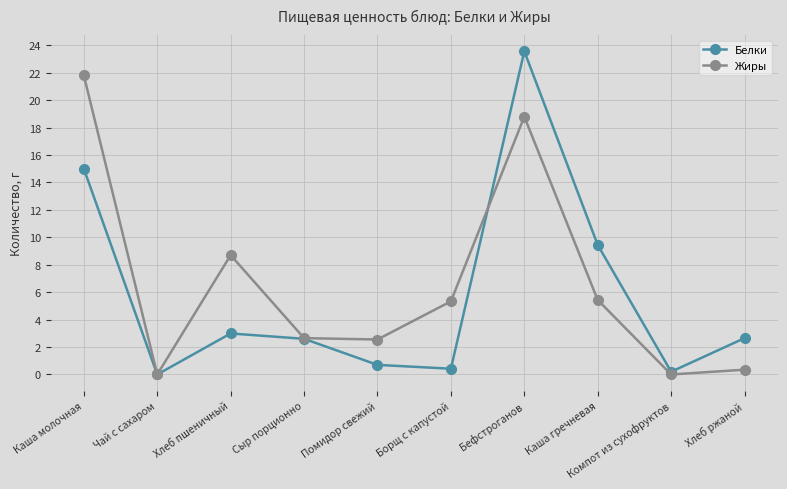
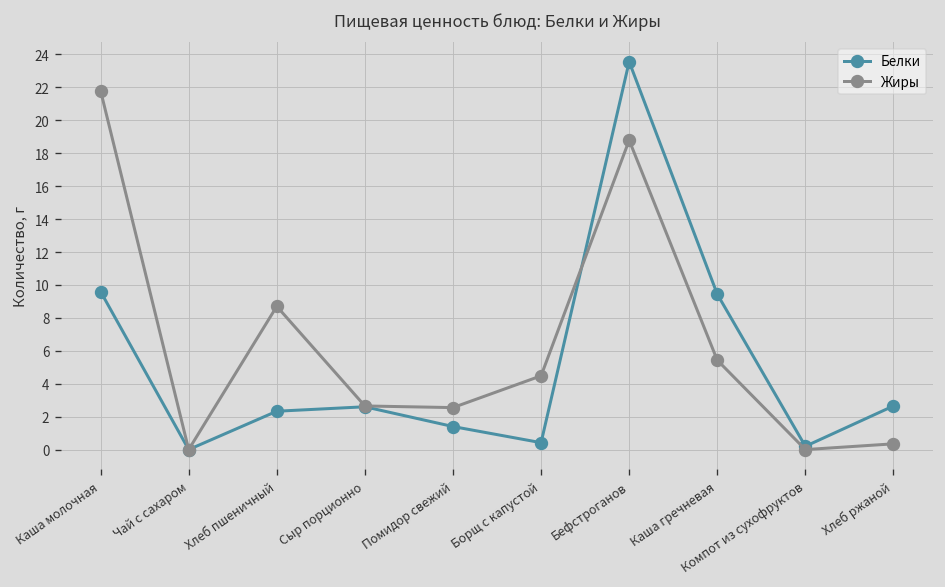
  {
    "Белки": {
-     "Каша молочная": 15.0,
-     "Хлеб пшеничный": 3.0,
-     "Помидор свежий": 0.7,
+     "Каша молочная": 9.6,
+     "Хлеб пшеничный": 2.3,
+     "Помидор свежий": 1.4,
      "Борщ с капустой": 0.4,
      "Бефстроганов": 23.6,
      "Каша гречневая": 9.4,
      "Компот из сухофруктов": 0.2,
      "Хлеб ржаной": 2.7
    },
    "Жиры": {
      "Каша молочная": 21.8,
      "Хлеб пшеничный": 8.7,
      "Помидор свежий": 2.6,
-     "Борщ с капустой": 5.3,
+     "Борщ с капустой": 4.5,
      "Бефстроганов": 18.8,
      "Каша гречневая": 5.4,
      "Компот из сухофруктов": 0.0,
      "Хлеб ржаной": 0.4
    }
  }
